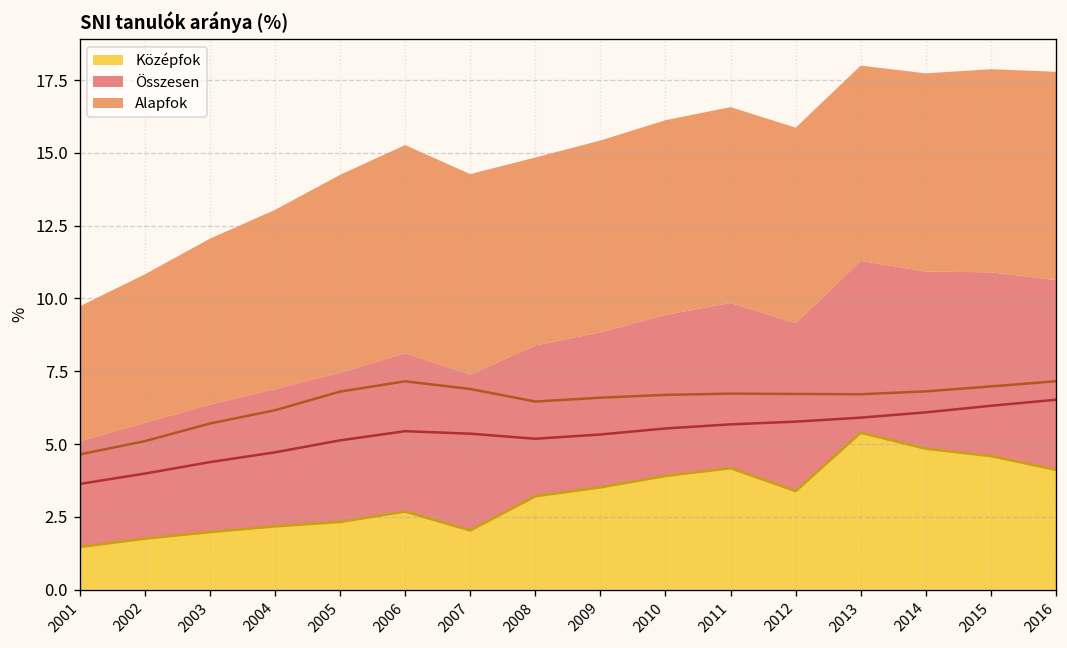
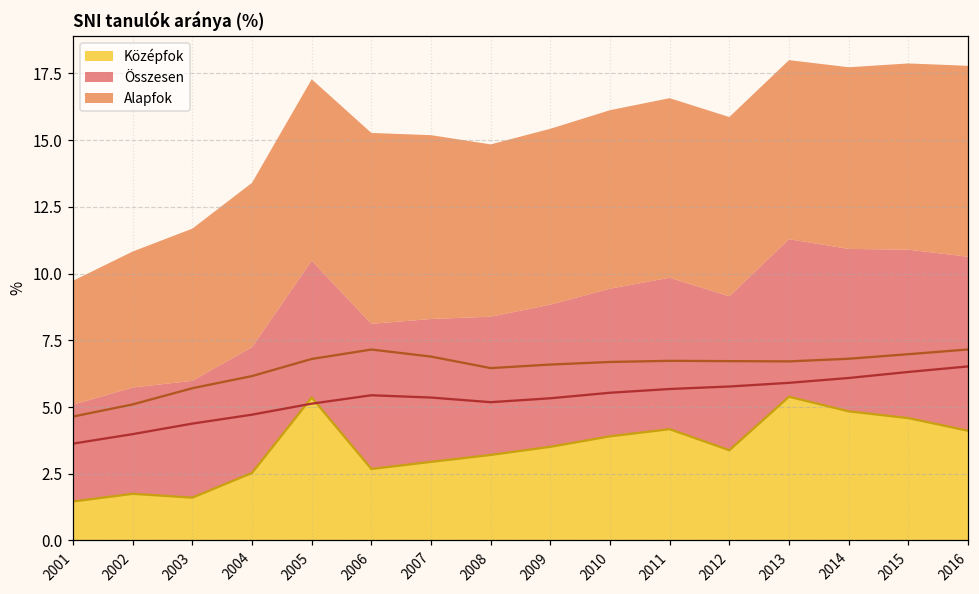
  {
    "Középfok": {
      "2001": 1.5,
      "2002": 1.7,
-     "2003": 2.0,
-     "2004": 2.2,
-     "2005": 2.3,
+     "2003": 1.6,
+     "2004": 2.5,
+     "2005": 5.4,
      "2006": 2.7,
-     "2007": 2.0,
+     "2007": 2.9,
      "2008": 3.2,
      "2009": 3.5,
      "2010": 3.9,
      "2011": 4.2,
      "2012": 3.4,
      "2013": 5.4,
      "2014": 4.8,
      "2015": 4.6,
      "2016": 4.1
    }
  }
